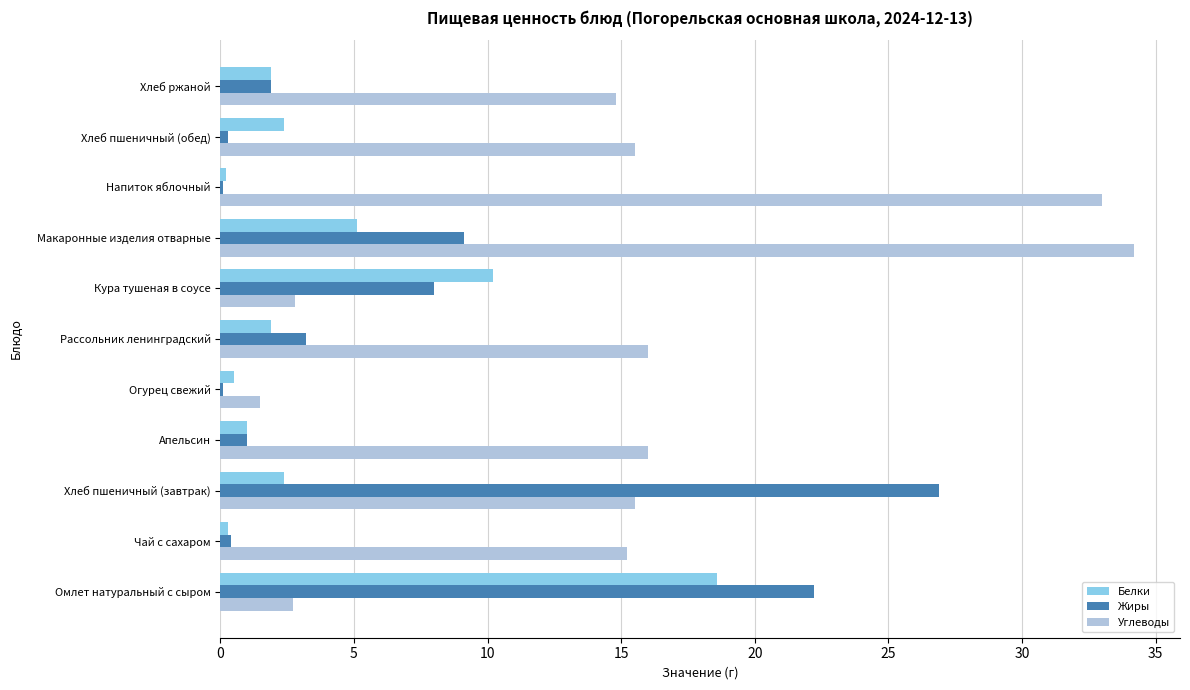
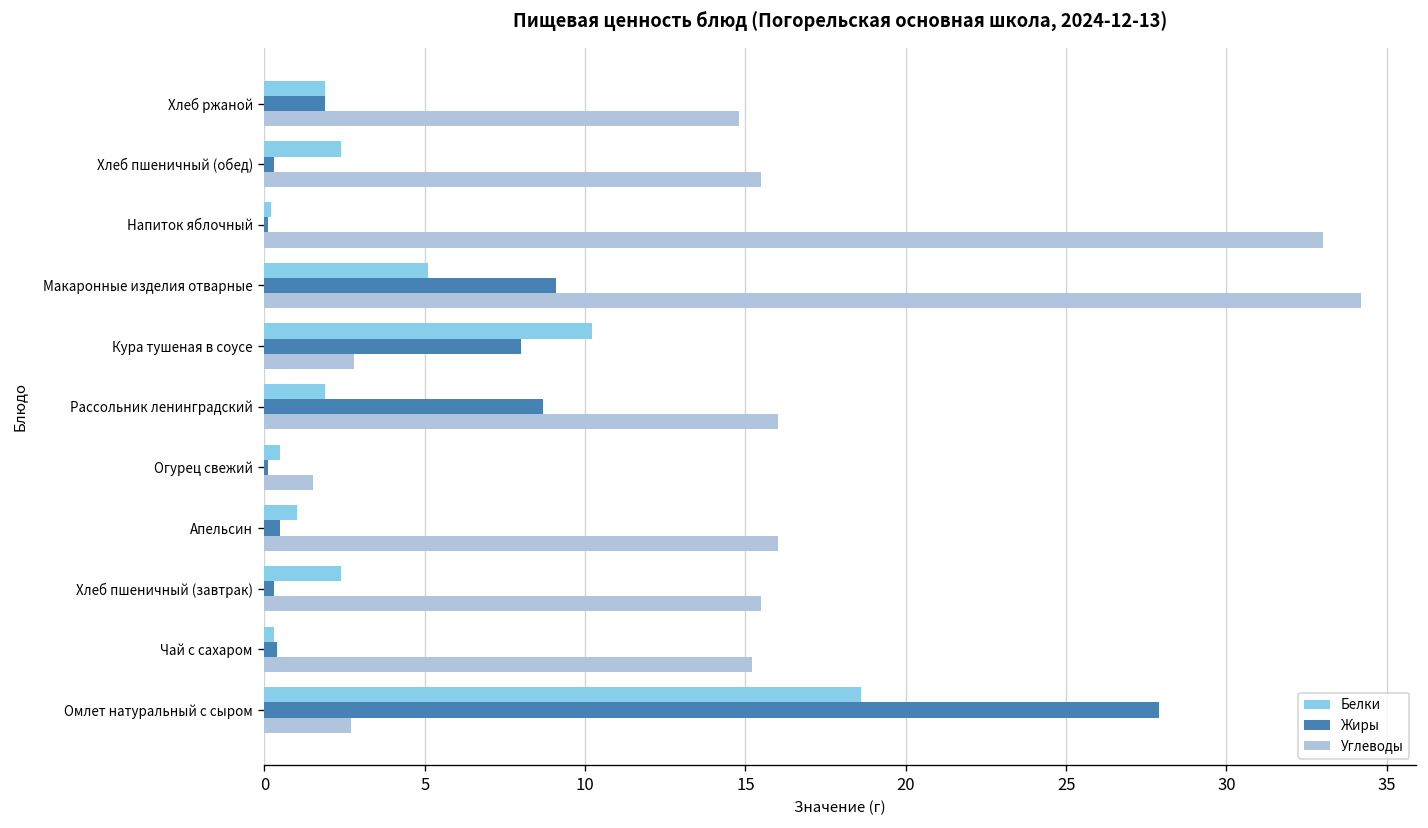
  {
    "Жиры": {
      "Хлеб ржаной": 1.9,
      "Хлеб пшеничный (обед)": 0.3,
      "Напиток яблочный": 0.1,
      "Макаронные изделия отварные": 9.1,
      "Кура тушеная в соусе": 8.0,
-     "Рассольник ленинградский": 3.2,
+     "Рассольник ленинградский": 8.7,
      "Огурец свежий": 0.1,
-     "Апельсин": 1.0,
-     "Хлеб пшеничный (завтрак)": 26.9,
+     "Апельсин": 0.5,
+     "Хлеб пшеничный (завтрак)": 0.3,
      "Чай с сахаром": 0.4,
-     "Омлет натуральный с сыром": 22.2
+     "Омлет натуральный с сыром": 27.9
    }
  }
